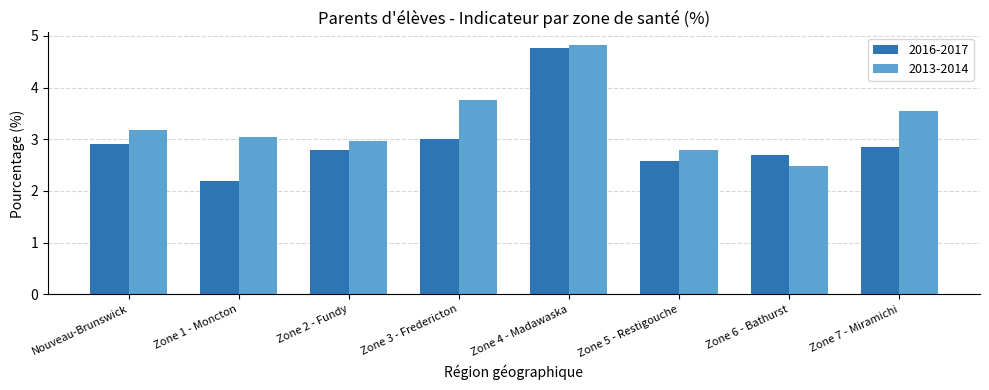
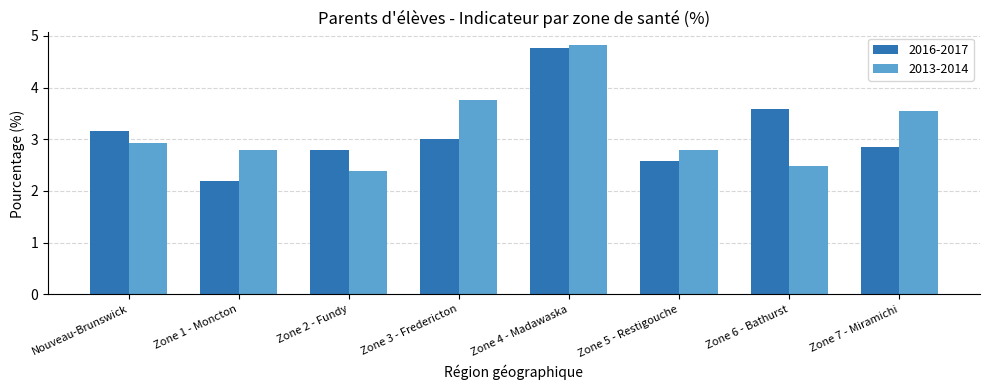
  {
    "2016-2017": {
-     "Nouveau-Brunswick": 2.9,
+     "Nouveau-Brunswick": 3.2,
      "Zone 1 - Moncton": 2.2,
      "Zone 2 - Fundy": 2.8,
      "Zone 3 - Fredericton": 3.0,
      "Zone 4 - Madawaska": 4.8,
      "Zone 5 - Restigouche": 2.6,
-     "Zone 6 - Bathurst": 2.7,
+     "Zone 6 - Bathurst": 3.6,
      "Zone 7 - Miramichi": 2.8
    },
    "2013-2014": {
-     "Nouveau-Brunswick": 3.2,
-     "Zone 1 - Moncton": 3.0,
-     "Zone 2 - Fundy": 3.0,
+     "Nouveau-Brunswick": 2.9,
+     "Zone 1 - Moncton": 2.8,
+     "Zone 2 - Fundy": 2.4,
      "Zone 3 - Fredericton": 3.8,
      "Zone 4 - Madawaska": 4.8,
      "Zone 5 - Restigouche": 2.8,
      "Zone 6 - Bathurst": 2.5,
      "Zone 7 - Miramichi": 3.5
    }
  }
